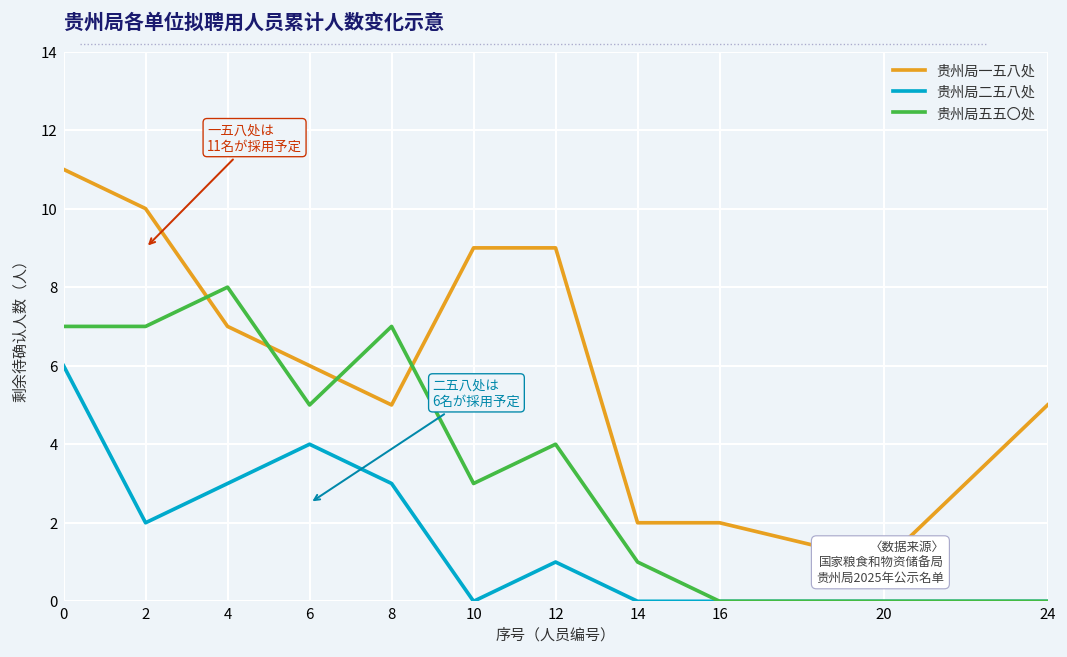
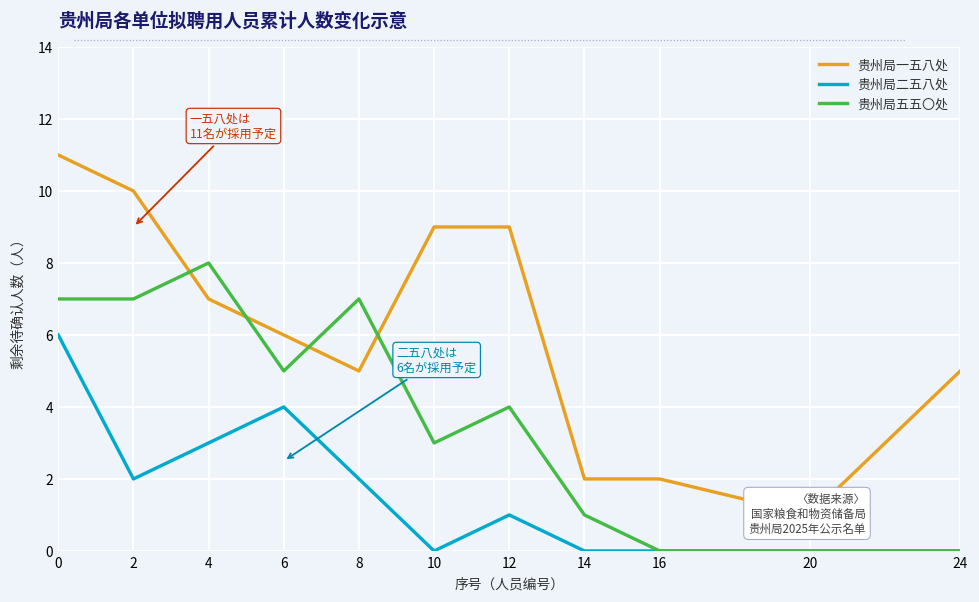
  {
    "贵州局一五八处": {
      "0": 11,
      "4": 7,
      "6": 6,
      "10": 9,
      "12": 9,
      "14": 2,
      "16": 2,
      "20": 1,
      "24": 5
    },
    "贵州局二五八处": {
      "0": 6,
      "2": 2,
      "4": 3,
      "6": 4,
-     "8": 3,
+     "8": 2,
      "10": 0,
      "12": 1,
      "14": 0
    },
    "贵州局五五〇处": {
      "0": 7,
      "2": 7,
      "4": 8,
      "6": 5,
      "8": 7,
      "12": 4,
      "14": 1
    }
  }
